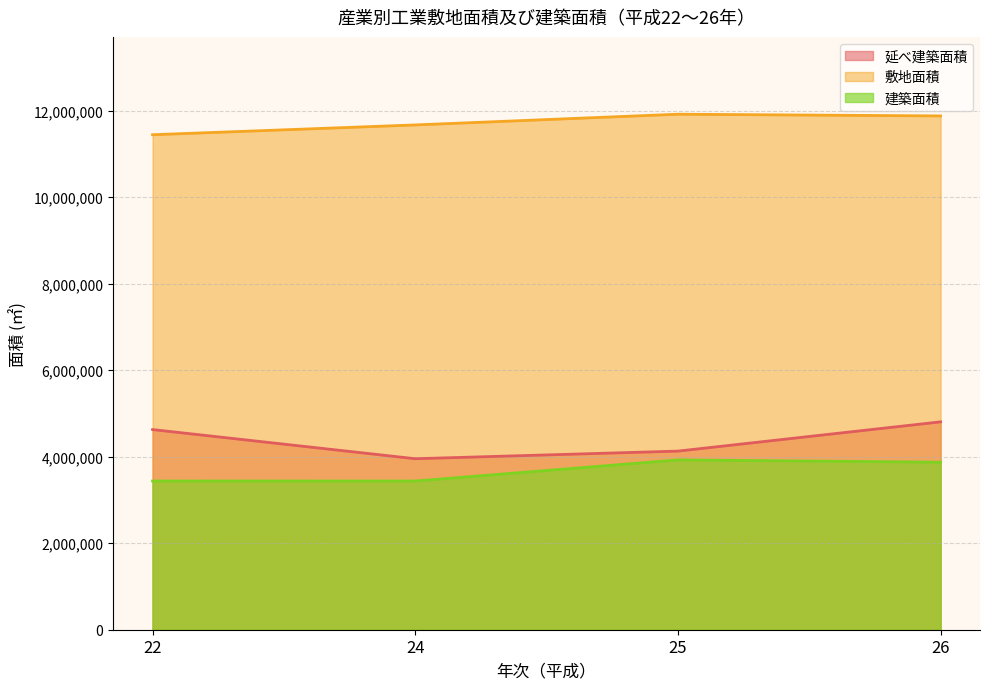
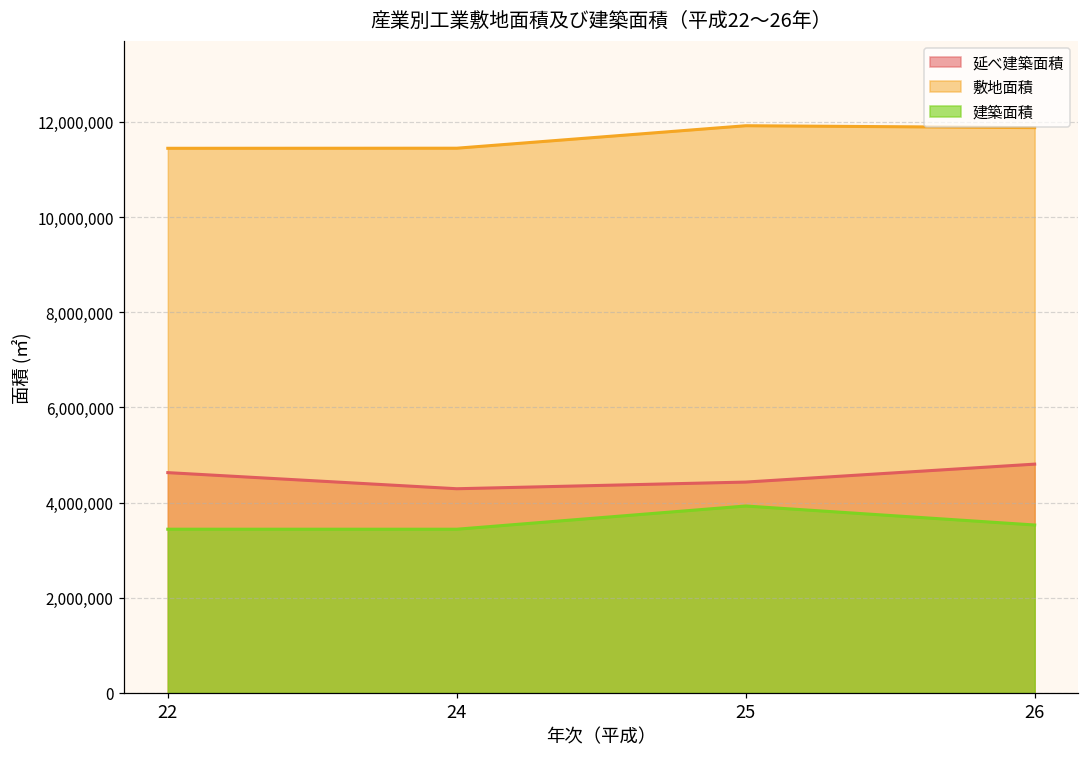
  {
    "延べ建築面積": {
      "22": "4,600,000",
-     "24": "4,000,000",
-     "25": "4,100,000",
+     "24": "4,300,000",
+     "25": "4,400,000",
      "26": "4,800,000"
    },
    "敷地面積": {
      "22": "11,400,000",
-     "24": "11,700,000",
+     "24": "11,400,000",
      "25": "11,900,000",
      "26": "11,900,000"
    },
    "建築面積": {
      "22": "3,400,000",
      "24": "3,400,000",
      "25": "3,900,000",
-     "26": "3,900,000"
+     "26": "3,500,000"
    }
  }
